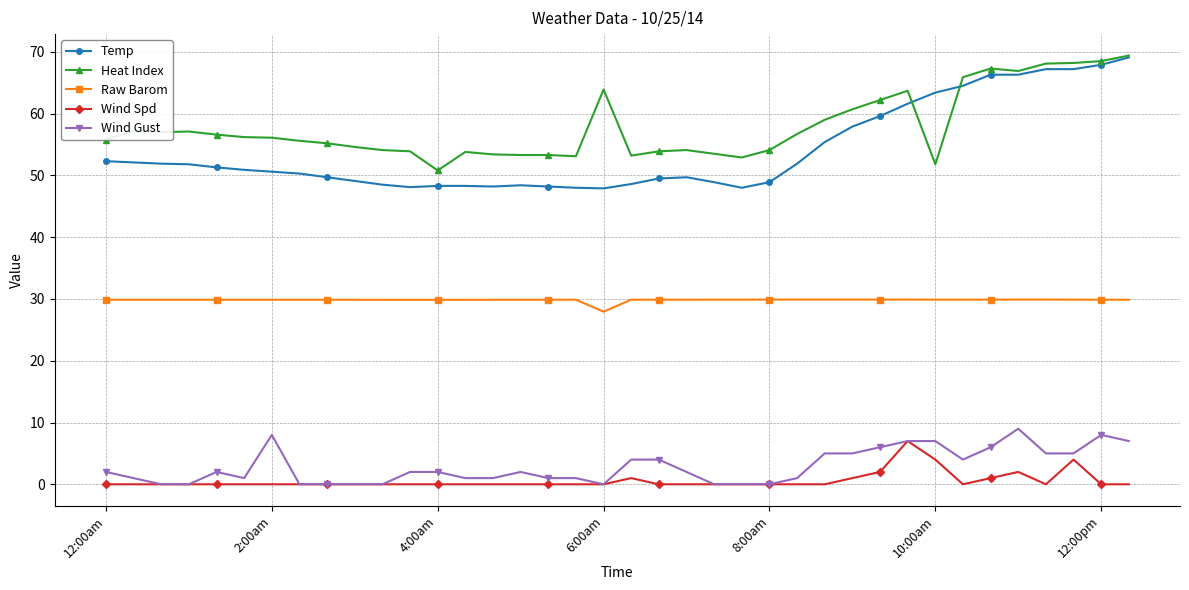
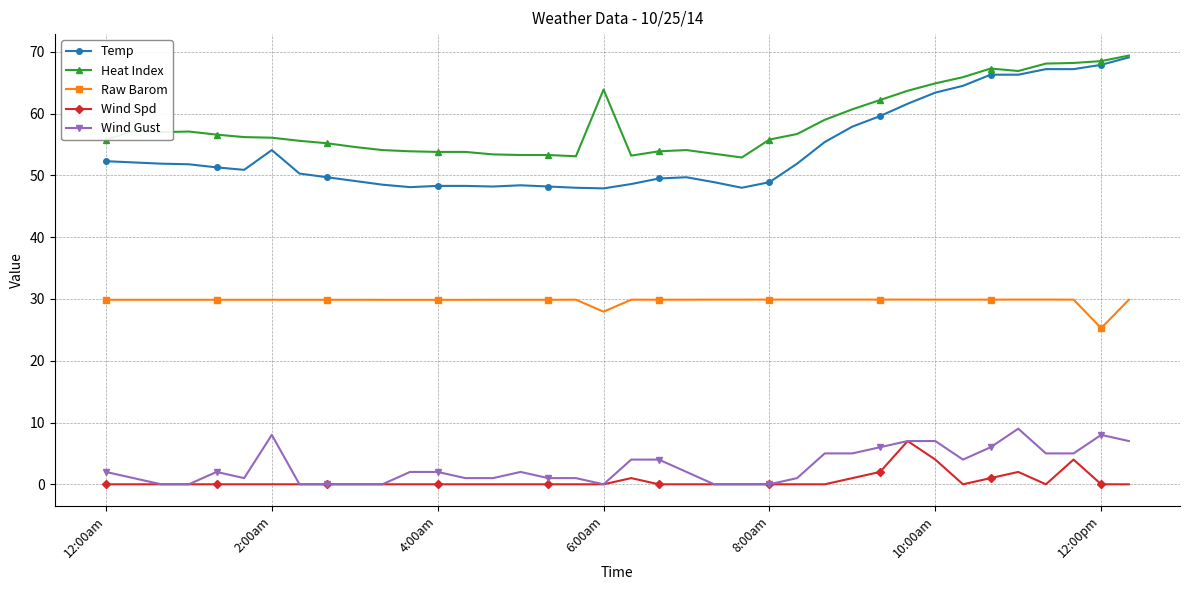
  {
    "Temp": {
      "12:00am": 52,
-     "2:00am": 51,
+     "2:00am": 54,
      "4:00am": 48,
      "6:00am": 48,
      "8:00am": 49,
      "10:00am": 63,
      "12:00pm": 68
    },
    "Heat Index": {
      "2:00am": 56,
-     "4:00am": 51,
+     "4:00am": 54,
      "6:00am": 64,
-     "8:00am": 54,
-     "10:00am": 52,
+     "8:00am": 56,
+     "10:00am": 65,
      "12:00pm": 69
    },
    "Raw Barom": {
      "12:00am": 30,
      "2:00am": 30,
      "4:00am": 30,
      "6:00am": 28,
      "8:00am": 30,
      "10:00am": 30,
-     "12:00pm": 30
+     "12:00pm": 25
    },
    "Wind Spd": {
      "12:00am": 0,
      "2:00am": 0,
      "4:00am": 0,
      "10:00am": 4,
      "12:00pm": 0
    },
    "Wind Gust": {
      "12:00am": 2,
      "2:00am": 8,
      "4:00am": 2,
      "10:00am": 7,
      "12:00pm": 8
    }
  }
